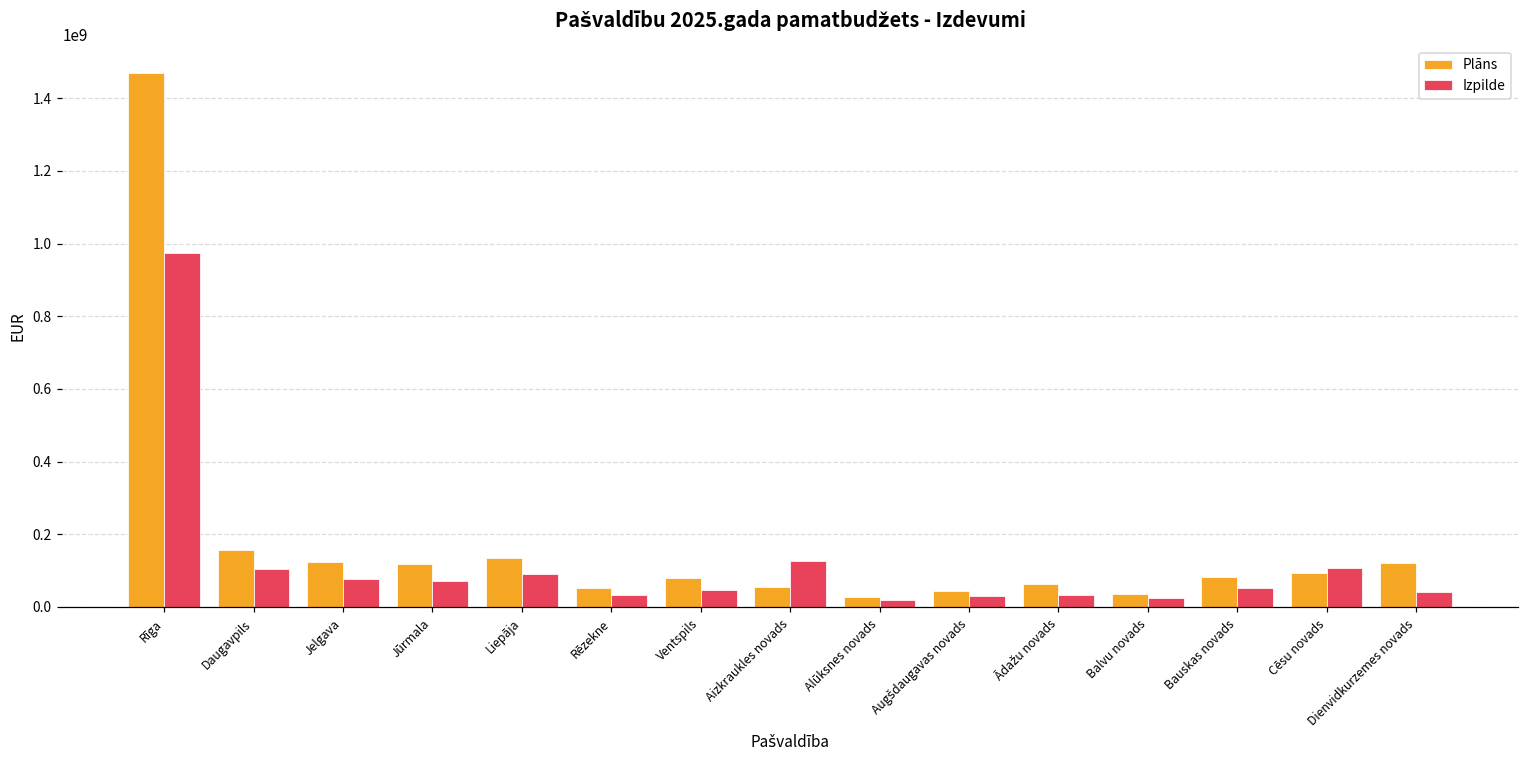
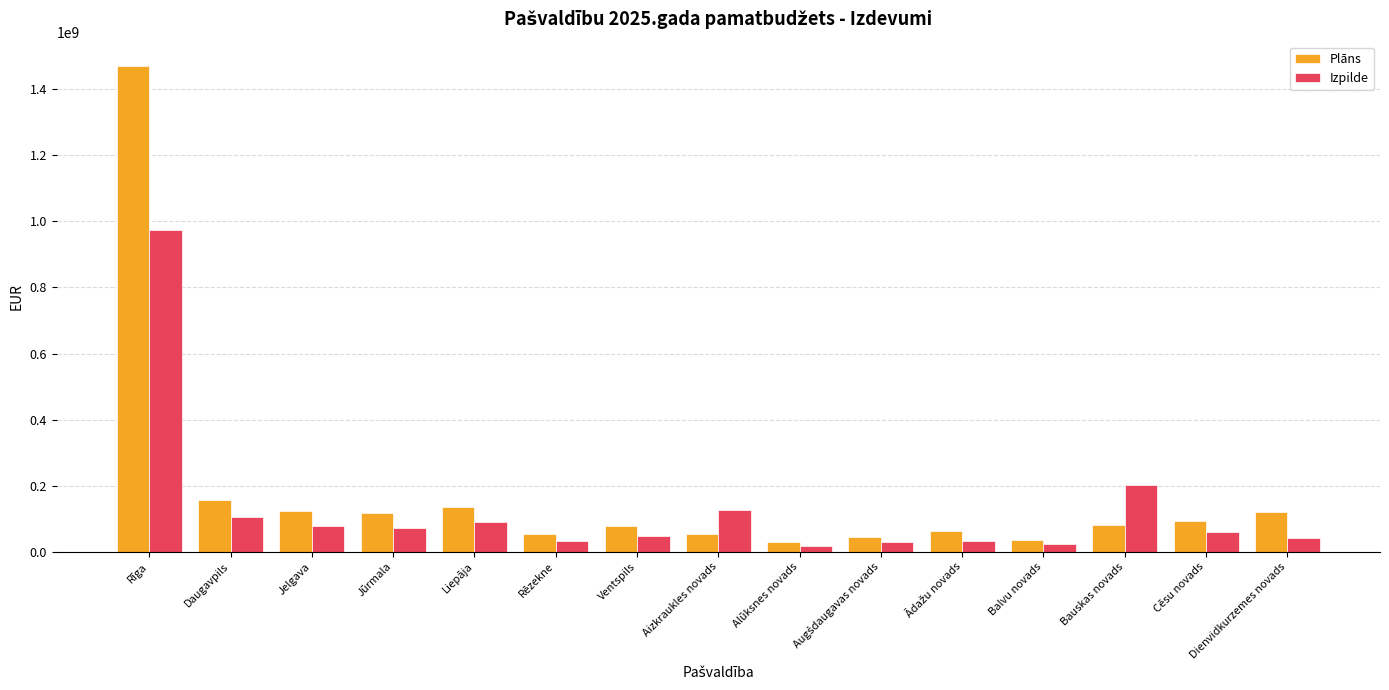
  {
    "Plāns": {
      "Rīga": 1470000000,
      "Daugavpils": 160000000,
      "Jelgava": 120000000,
      "Jūrmala": 120000000,
      "Liepāja": 130000000,
      "Rēzekne": 50000000,
      "Ventspils": 80000000,
      "Aizkraukles novads": 50000000,
      "Alūksnes novads": 30000000,
      "Augšdaugavas novads": 40000000,
      "Ādažu novads": 60000000,
      "Balvu novads": 40000000,
      "Bauskas novads": 80000000,
      "Cēsu novads": 90000000,
      "Dienvidkurzemes novads": 120000000
    },
    "Izpilde": {
      "Rīga": 970000000,
      "Daugavpils": 110000000,
      "Jelgava": 80000000,
      "Jūrmala": 70000000,
      "Liepāja": 90000000,
      "Rēzekne": 30000000,
      "Ventspils": 50000000,
      "Aizkraukles novads": 130000000,
      "Alūksnes novads": 20000000,
      "Augšdaugavas novads": 30000000,
      "Ādažu novads": 30000000,
      "Balvu novads": 20000000,
-     "Bauskas novads": 50000000,
-     "Cēsu novads": 110000000,
+     "Bauskas novads": 200000000,
+     "Cēsu novads": 60000000,
      "Dienvidkurzemes novads": 40000000
    }
  }
